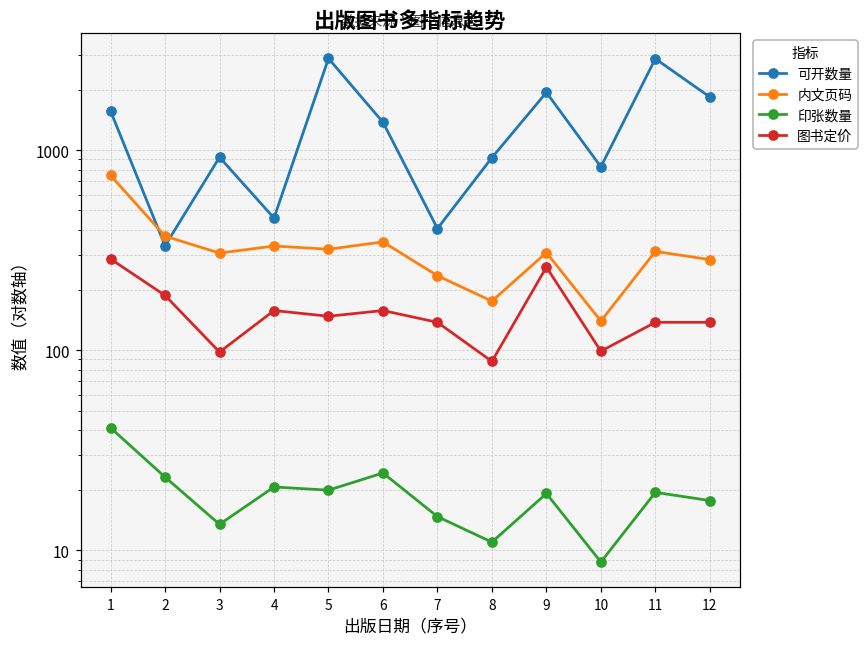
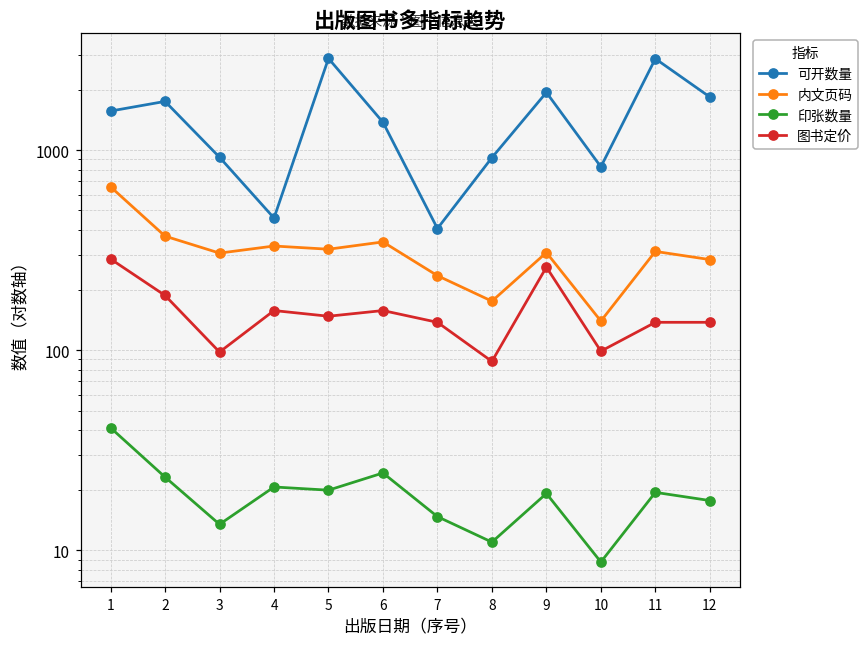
  {
    "可开数量": {
      "1": 1600,
-     "2": 330,
+     "2": 1800,
      "3": 900,
      "4": 460,
      "5": 2900,
      "6": 1400,
      "7": 410,
      "8": 900,
      "9": 1900,
      "10": 800,
      "11": 2900,
      "12": 1800
    },
    "内文页码": {
-     "1": 750,
+     "1": 660,
      "2": 370,
      "3": 310,
      "4": 330,
      "5": 320,
      "6": 350,
      "7": 240,
      "8": 180,
      "9": 310,
      "10": 140,
      "11": 310,
      "12": 280
    },
    "印张数量": {
      "1": 41,
      "2": 23,
      "3": 14,
      "4": 21,
      "5": 20,
      "6": 24,
      "7": 15,
      "8": 11,
      "9": 19,
      "10": 9,
      "11": 20,
      "12": 18
    },
    "图书定价": {
      "1": 290,
      "2": 190,
      "3": 100,
      "4": 160,
      "5": 150,
      "6": 160,
      "7": 140,
      "8": 90,
      "9": 260,
      "10": 100,
      "11": 140,
      "12": 140
    }
  }
